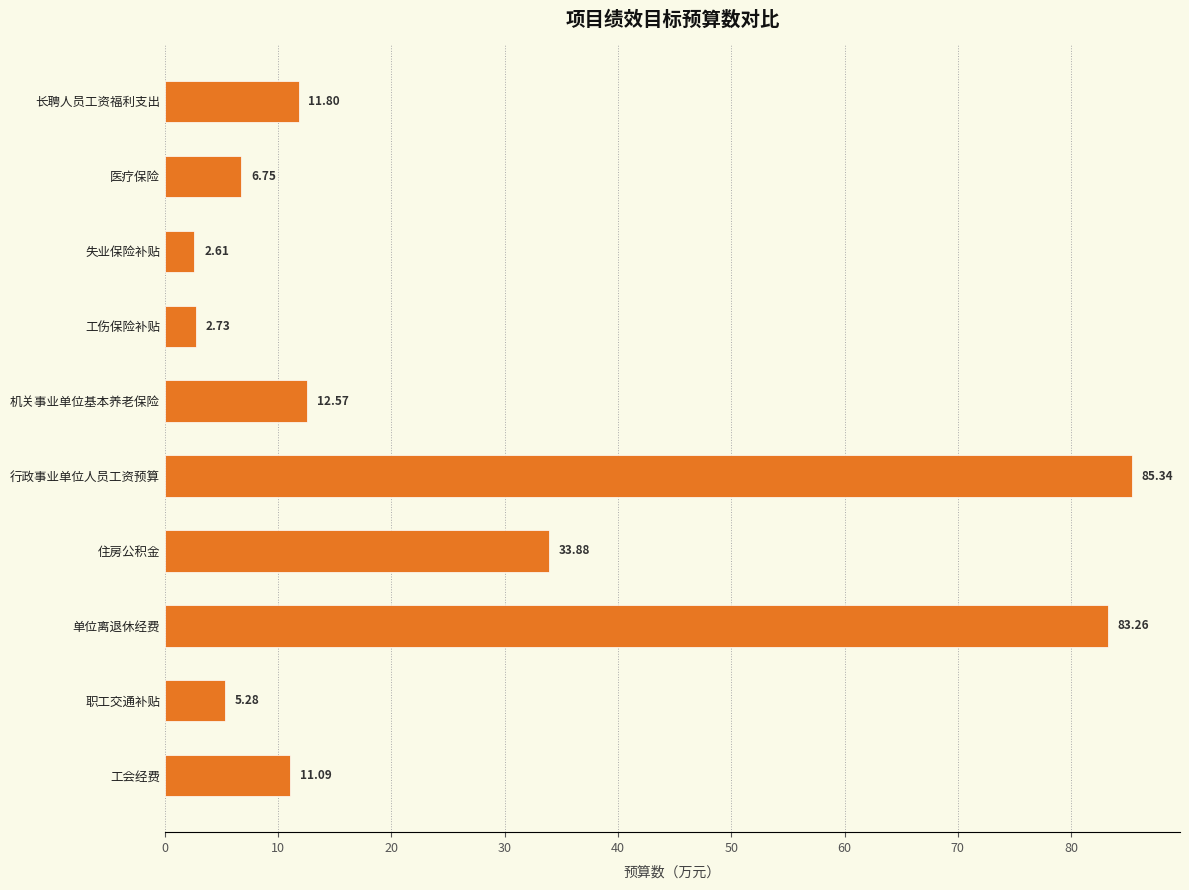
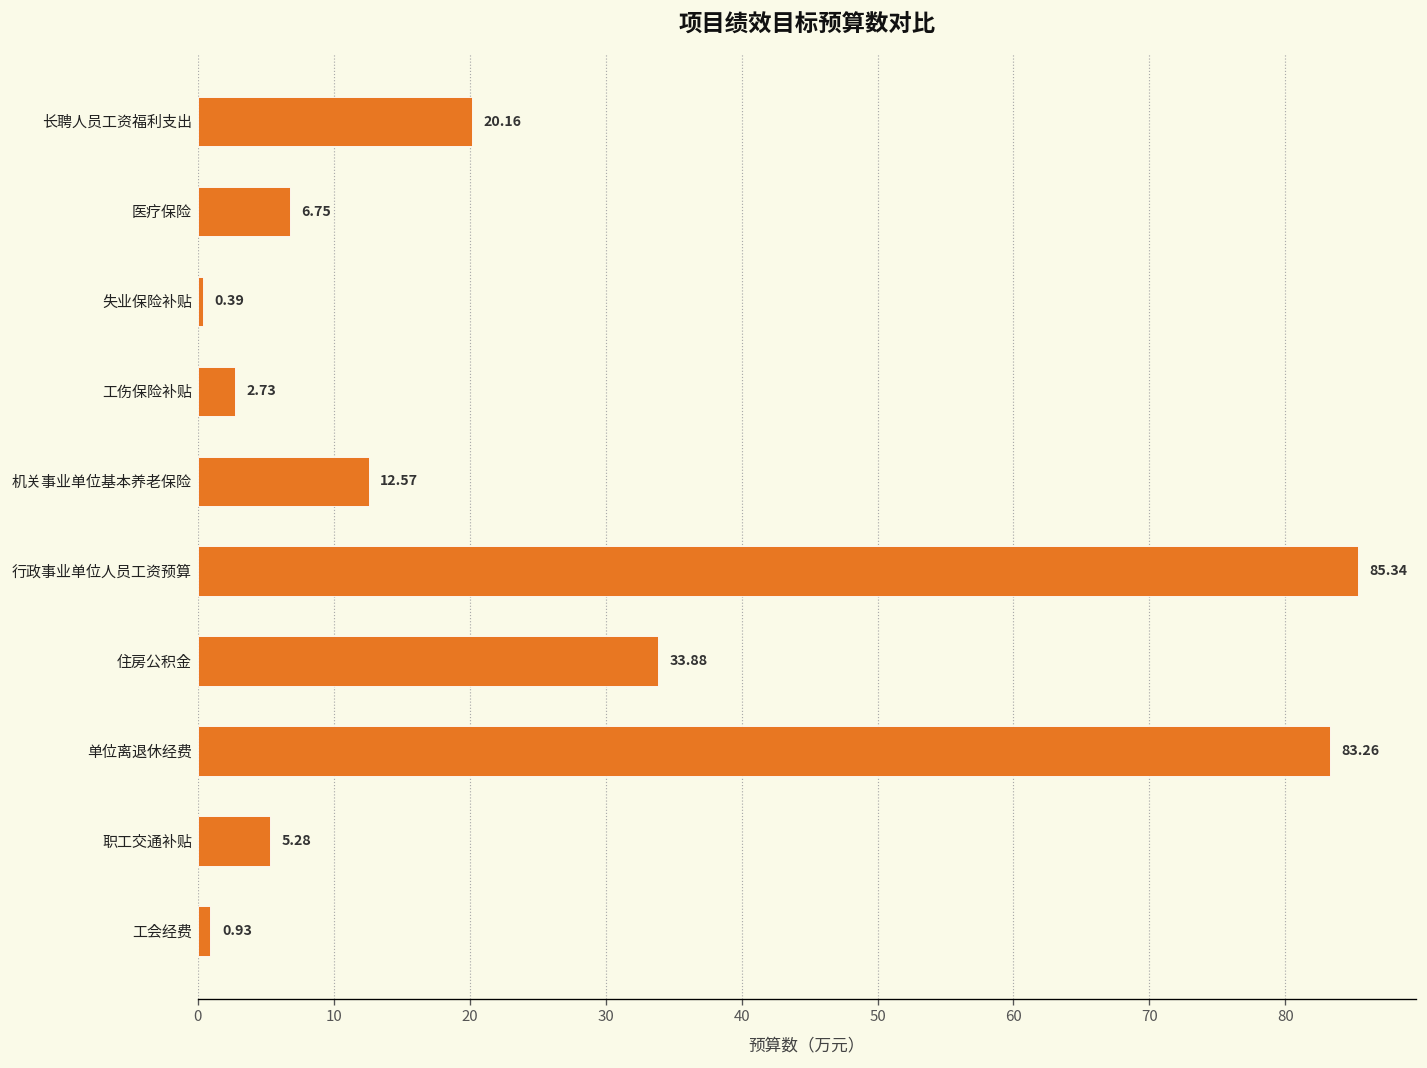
  {
-   "长聘人员工资福利支出": 11.80,
+   "长聘人员工资福利支出": 20.16,
    "医疗保险": 6.75,
-   "失业保险补贴": 2.61,
+   "失业保险补贴": 0.39,
    "工伤保险补贴": 2.73,
    "机关事业单位基本养老保险": 12.57,
    "行政事业单位人员工资预算": 85.34,
    "住房公积金": 33.88,
    "单位离退休经费": 83.26,
    "职工交通补贴": 5.28,
-   "工会经费": 11.09
+   "工会经费": 0.93
  }
